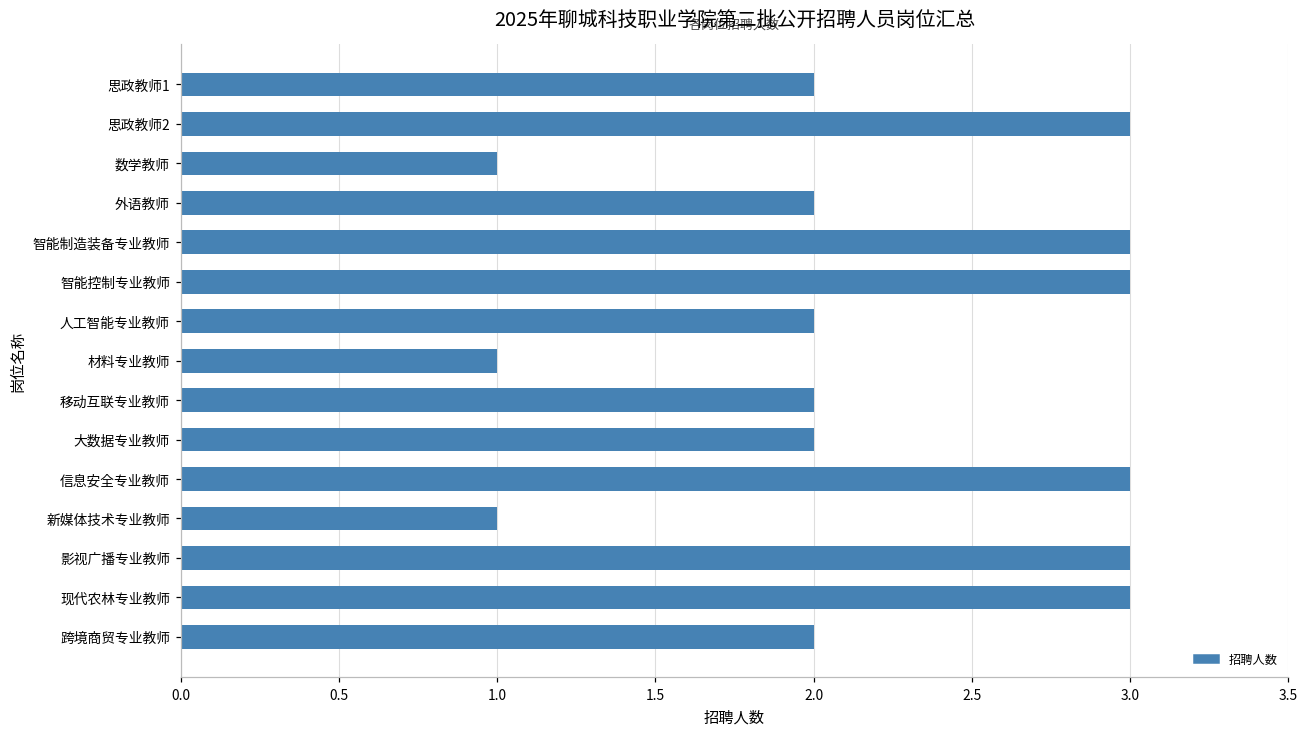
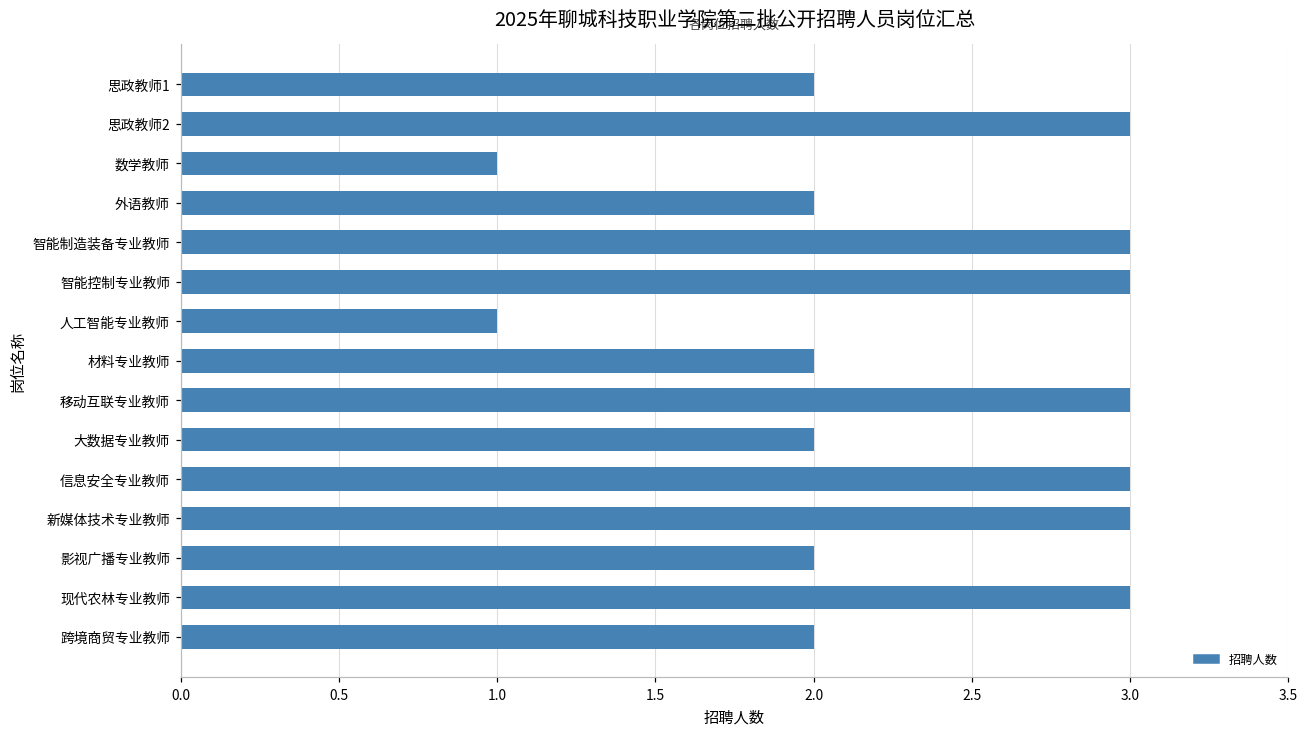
  {
    "思政教师1": 2,
    "思政教师2": 3,
    "数学教师": 1,
    "外语教师": 2,
    "智能制造装备专业教师": 3,
    "智能控制专业教师": 3,
-   "人工智能专业教师": 2,
-   "材料专业教师": 1,
-   "移动互联专业教师": 2,
+   "人工智能专业教师": 1,
+   "材料专业教师": 2,
+   "移动互联专业教师": 3,
    "大数据专业教师": 2,
    "信息安全专业教师": 3,
-   "新媒体技术专业教师": 1,
-   "影视广播专业教师": 3,
+   "新媒体技术专业教师": 3,
+   "影视广播专业教师": 2,
    "现代农林专业教师": 3,
    "跨境商贸专业教师": 2
  }
